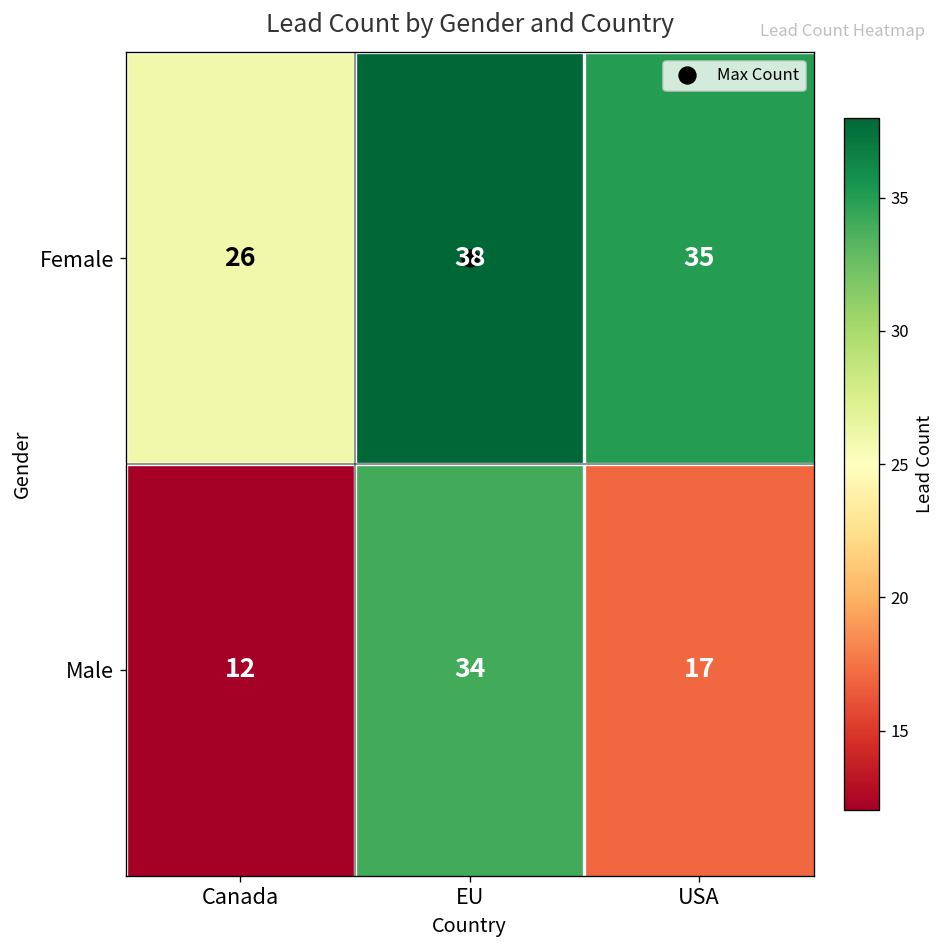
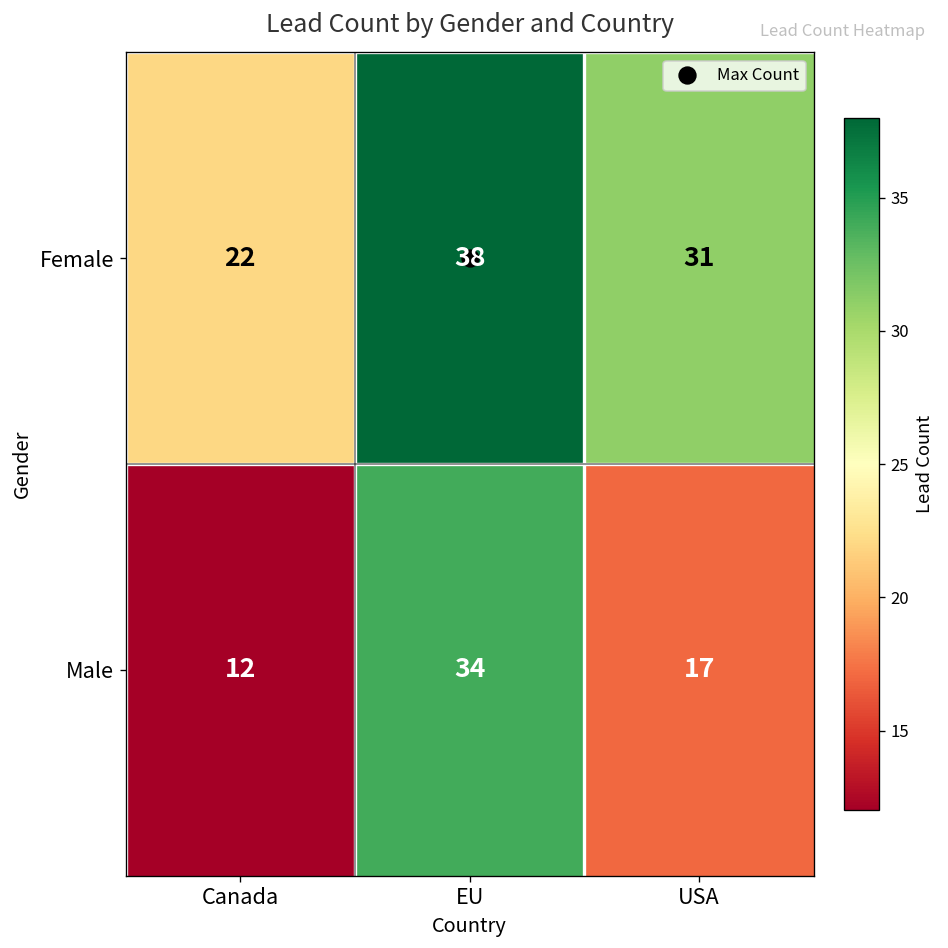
  {
    "Female": {
-     "Canada": 26,
-     "USA": 35
+     "Canada": 22,
+     "USA": 31
    },
    "Male": {
      "Canada": 12,
      "EU": 34,
      "USA": 17
    }
  }
